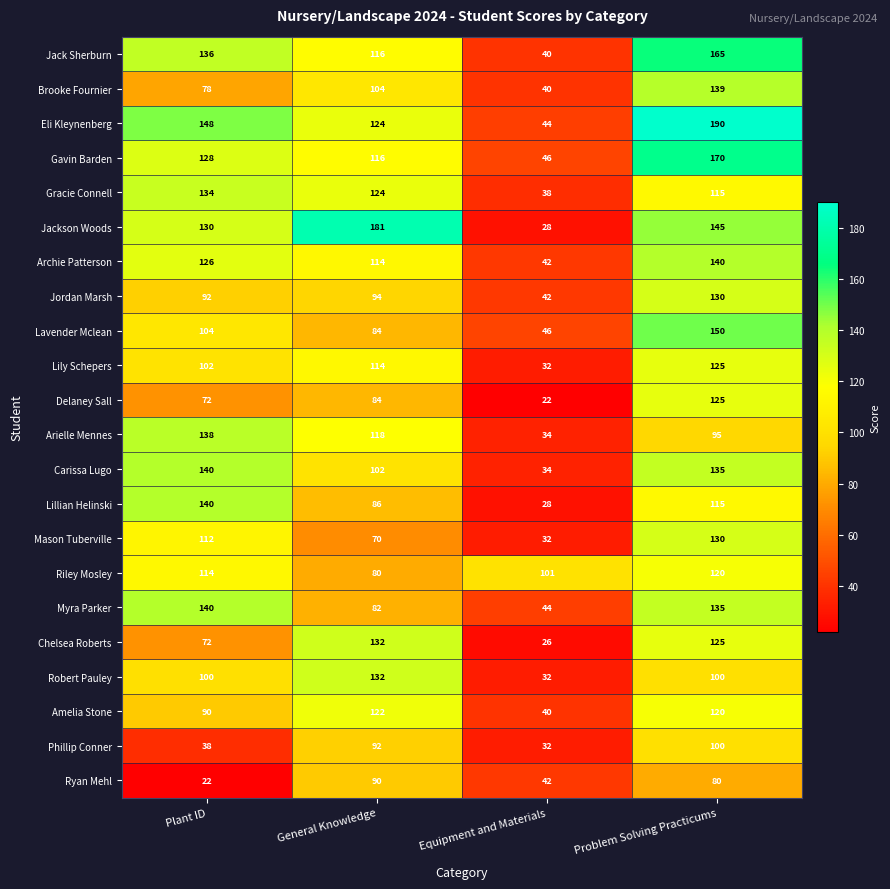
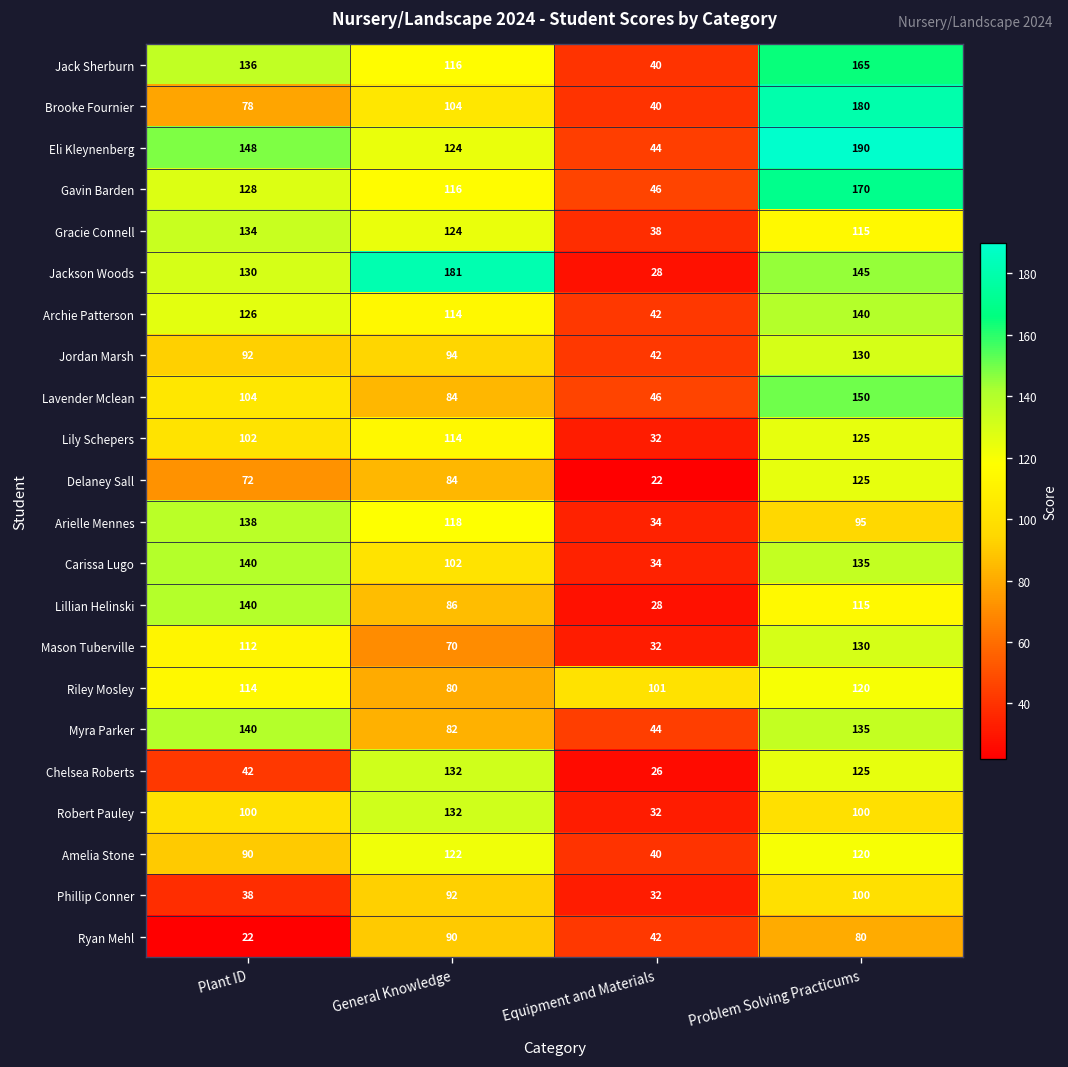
  {
    "Jack Sherburn": {
      "Plant ID": 136,
      "General Knowledge": 116,
      "Equipment and Materials": 40,
      "Problem Solving Practicums": 165
    },
    "Brooke Fournier": {
      "Plant ID": 78,
      "General Knowledge": 104,
      "Equipment and Materials": 40,
-     "Problem Solving Practicums": 139
+     "Problem Solving Practicums": 180
    },
    "Eli Kleynenberg": {
      "Plant ID": 148,
      "General Knowledge": 124,
      "Equipment and Materials": 44,
      "Problem Solving Practicums": 190
    },
    "Gavin Barden": {
      "Plant ID": 128,
      "General Knowledge": 116,
      "Equipment and Materials": 46,
      "Problem Solving Practicums": 170
    },
    "Gracie Connell": {
      "Plant ID": 134,
      "General Knowledge": 124,
      "Equipment and Materials": 38,
      "Problem Solving Practicums": 115
    },
    "Jackson Woods": {
      "Plant ID": 130,
      "General Knowledge": 181,
      "Equipment and Materials": 28,
      "Problem Solving Practicums": 145
    },
    "Archie Patterson": {
      "Plant ID": 126,
      "General Knowledge": 114,
      "Equipment and Materials": 42,
      "Problem Solving Practicums": 140
    },
    "Jordan Marsh": {
      "Plant ID": 92,
      "General Knowledge": 94,
      "Equipment and Materials": 42,
      "Problem Solving Practicums": 130
    },
    "Lavender Mclean": {
      "Plant ID": 104,
      "General Knowledge": 84,
      "Equipment and Materials": 46,
      "Problem Solving Practicums": 150
    },
    "Lily Schepers": {
      "Plant ID": 102,
      "General Knowledge": 114,
      "Equipment and Materials": 32,
      "Problem Solving Practicums": 125
    },
    "Delaney Sall": {
      "Plant ID": 72,
      "General Knowledge": 84,
      "Equipment and Materials": 22,
      "Problem Solving Practicums": 125
    },
    "Arielle Mennes": {
      "Plant ID": 138,
      "General Knowledge": 118,
      "Equipment and Materials": 34,
      "Problem Solving Practicums": 95
    },
    "Carissa Lugo": {
      "Plant ID": 140,
      "General Knowledge": 102,
      "Equipment and Materials": 34,
      "Problem Solving Practicums": 135
    },
    "Lillian Helinski": {
      "Plant ID": 140,
      "General Knowledge": 86,
      "Equipment and Materials": 28,
      "Problem Solving Practicums": 115
    },
    "Mason Tuberville": {
      "Plant ID": 112,
      "General Knowledge": 70,
      "Equipment and Materials": 32,
      "Problem Solving Practicums": 130
    },
    "Riley Mosley": {
      "Plant ID": 114,
      "General Knowledge": 80,
      "Equipment and Materials": 101,
      "Problem Solving Practicums": 120
    },
    "Myra Parker": {
      "Plant ID": 140,
      "General Knowledge": 82,
      "Equipment and Materials": 44,
      "Problem Solving Practicums": 135
    },
    "Chelsea Roberts": {
-     "Plant ID": 72,
+     "Plant ID": 42,
      "General Knowledge": 132,
      "Equipment and Materials": 26,
      "Problem Solving Practicums": 125
    },
    "Robert Pauley": {
      "Plant ID": 100,
      "General Knowledge": 132,
      "Equipment and Materials": 32,
      "Problem Solving Practicums": 100
    },
    "Amelia Stone": {
      "Plant ID": 90,
      "General Knowledge": 122,
      "Equipment and Materials": 40,
      "Problem Solving Practicums": 120
    },
    "Phillip Conner": {
      "Plant ID": 38,
      "General Knowledge": 92,
      "Equipment and Materials": 32,
      "Problem Solving Practicums": 100
    },
    "Ryan Mehl": {
      "Plant ID": 22,
      "General Knowledge": 90,
      "Equipment and Materials": 42,
      "Problem Solving Practicums": 80
    }
  }
